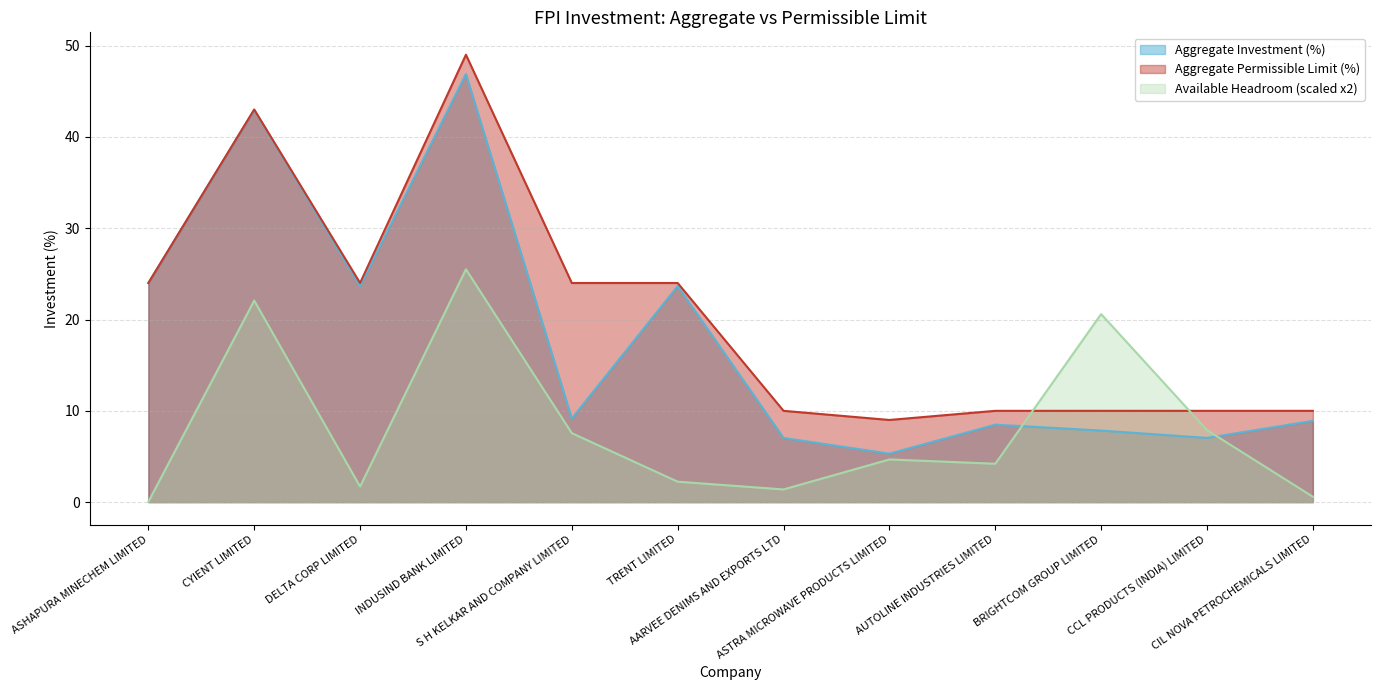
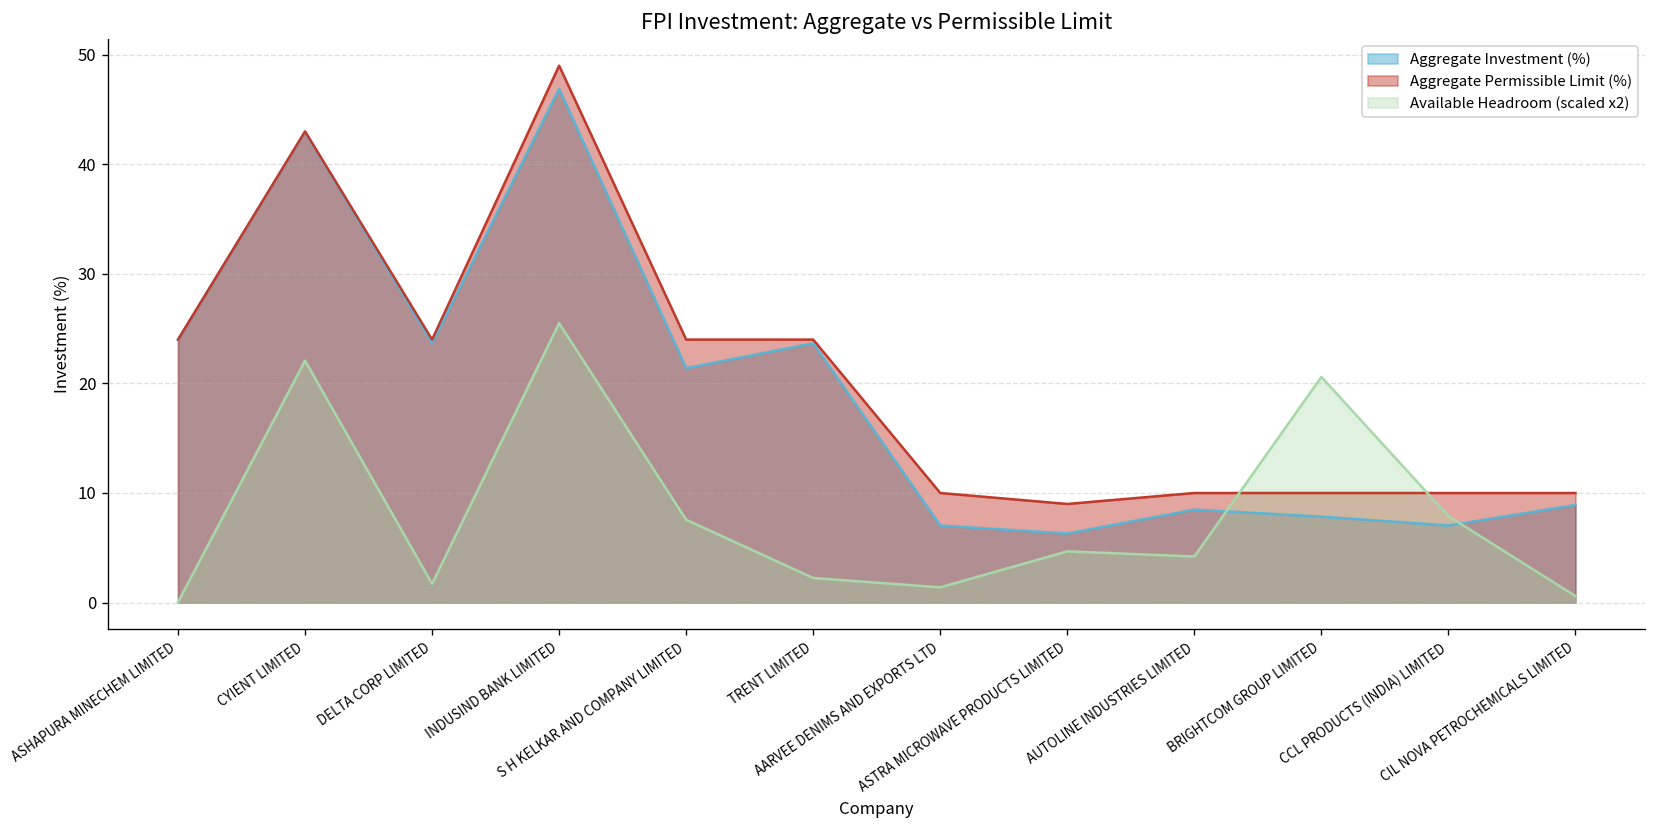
  {
    "Aggregate Investment (%)": {
      "DELTA CORP LIMITED": 24,
      "INDUSIND BANK LIMITED": 47,
-     "S H KELKAR AND COMPANY LIMITED": 9,
+     "S H KELKAR AND COMPANY LIMITED": 21,
      "TRENT LIMITED": 24,
      "AARVEE DENIMS AND EXPORTS LTD": 7,
-     "ASTRA MICROWAVE PRODUCTS LIMITED": 5,
+     "ASTRA MICROWAVE PRODUCTS LIMITED": 6,
      "AUTOLINE INDUSTRIES LIMITED": 8,
      "BRIGHTCOM GROUP LIMITED": 8,
      "CCL PRODUCTS (INDIA) LIMITED": 7,
      "CIL NOVA PETROCHEMICALS LIMITED": 9
    },
    "Aggregate Permissible Limit (%)": {
      "DELTA CORP LIMITED": 24,
      "INDUSIND BANK LIMITED": 49,
      "S H KELKAR AND COMPANY LIMITED": 24,
      "TRENT LIMITED": 24,
      "AARVEE DENIMS AND EXPORTS LTD": 10,
      "ASTRA MICROWAVE PRODUCTS LIMITED": 9,
      "AUTOLINE INDUSTRIES LIMITED": 10,
      "BRIGHTCOM GROUP LIMITED": 10,
      "CCL PRODUCTS (INDIA) LIMITED": 10,
      "CIL NOVA PETROCHEMICALS LIMITED": 10
    },
    "Available Headroom (scaled x2)": {
      "ASHAPURA MINECHEM LIMITED": 0,
      "CYIENT LIMITED": 22,
      "DELTA CORP LIMITED": 2,
      "INDUSIND BANK LIMITED": 26,
      "S H KELKAR AND COMPANY LIMITED": 8,
      "TRENT LIMITED": 2,
      "AARVEE DENIMS AND EXPORTS LTD": 1,
      "ASTRA MICROWAVE PRODUCTS LIMITED": 5,
      "AUTOLINE INDUSTRIES LIMITED": 4,
      "BRIGHTCOM GROUP LIMITED": 21,
      "CCL PRODUCTS (INDIA) LIMITED": 8,
      "CIL NOVA PETROCHEMICALS LIMITED": 1
    }
  }
